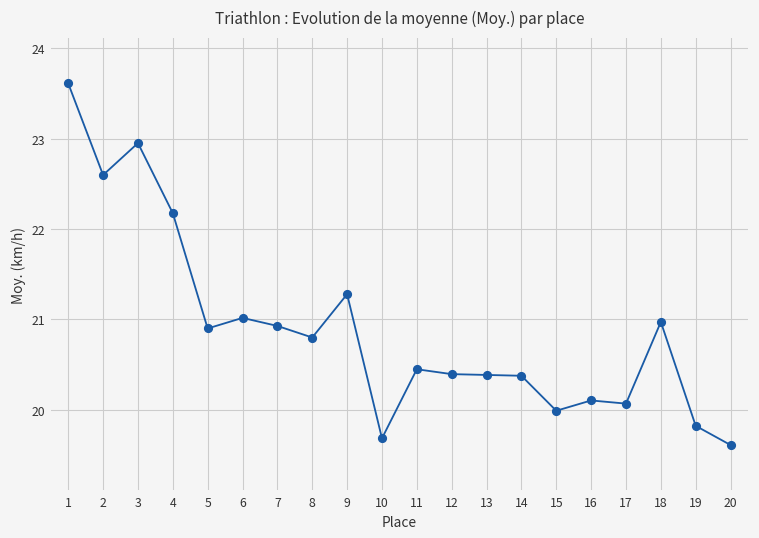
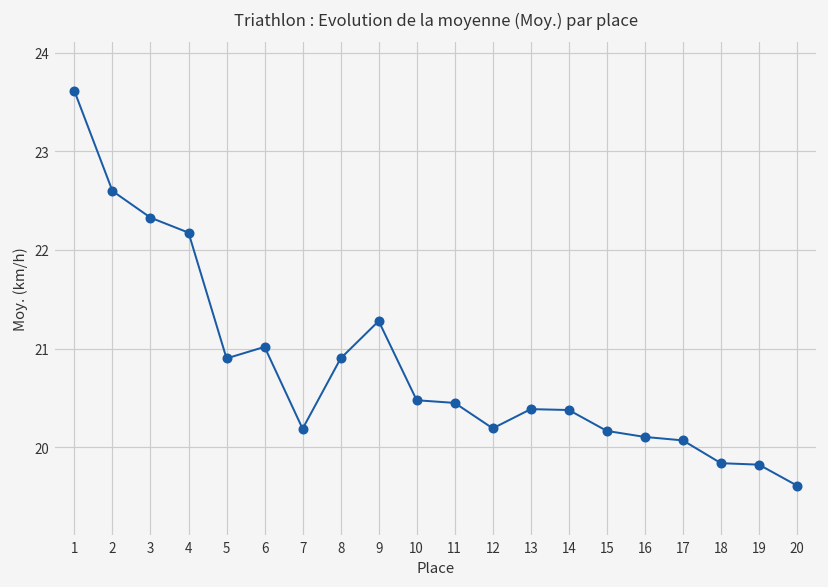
  {
    "1": 23.6,
    "2": 22.6,
-   "3": 23.0,
+   "3": 22.3,
    "4": 22.2,
    "5": 20.9,
    "6": 21.0,
-   "7": 20.9,
-   "8": 20.8,
+   "7": 20.2,
+   "8": 20.9,
    "9": 21.3,
-   "10": 19.7,
+   "10": 20.5,
    "11": 20.4,
-   "12": 20.4,
+   "12": 20.2,
    "13": 20.4,
    "14": 20.4,
-   "15": 20.0,
+   "15": 20.2,
    "16": 20.1,
    "17": 20.1,
-   "18": 21.0,
+   "18": 19.8,
    "19": 19.8,
    "20": 19.6
  }
